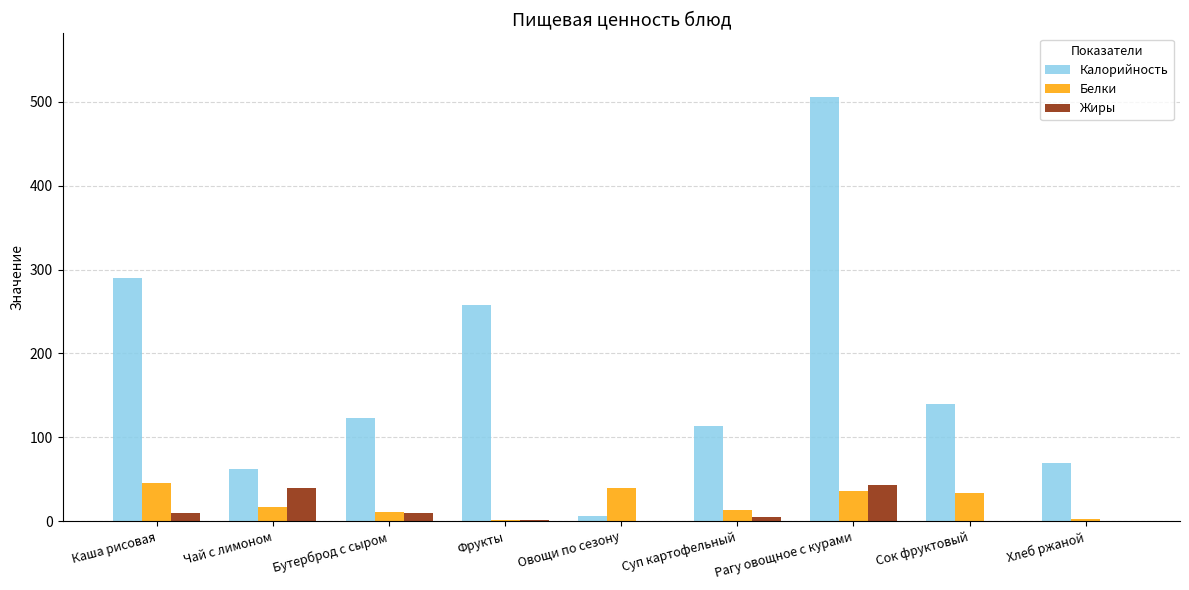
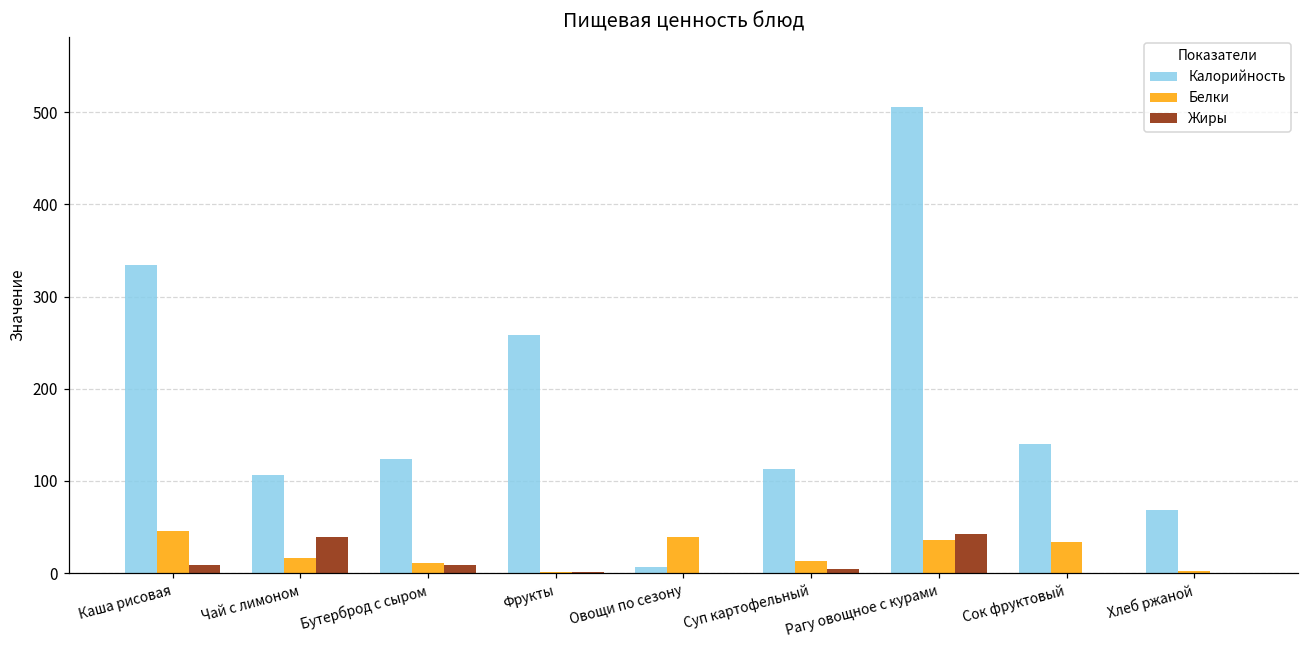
  {
    "Калорийность": {
-     "Каша рисовая": 290,
-     "Чай с лимоном": 60,
+     "Каша рисовая": 330,
+     "Чай с лимоном": 110,
      "Бутерброд с сыром": 120,
      "Фрукты": 260,
      "Овощи по сезону": 10,
      "Суп картофельный": 110,
      "Рагу овощное с курами": 510,
      "Сок фруктовый": 140,
      "Хлеб ржаной": 70
    },
    "Белки": {
      "Каша рисовая": 50,
      "Чай с лимоном": 20,
      "Бутерброд с сыром": 10,
      "Овощи по сезону": 40,
      "Суп картофельный": 10,
      "Рагу овощное с курами": 40,
      "Сок фруктовый": 30
    },
    "Жиры": {
      "Каша рисовая": 10,
      "Чай с лимоном": 40,
      "Бутерброд с сыром": 10,
      "Суп картофельный": 10,
      "Рагу овощное с курами": 40
    }
  }
